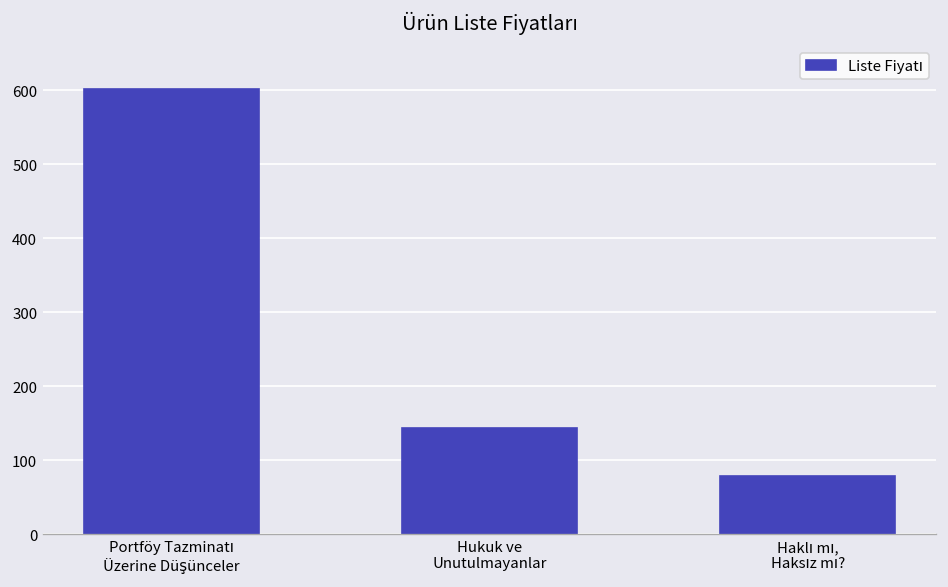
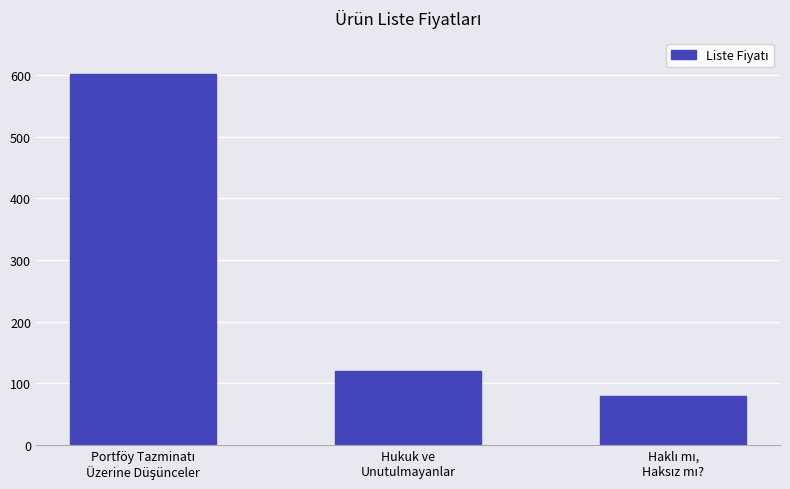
  {
    "Portföy Tazminatı Üzerine Düşünceler": 600,
-   "Hukuk ve Unutulmayanlar": 140,
+   "Hukuk ve Unutulmayanlar": 120,
    "Haklı mı, Haksız mı?": 80
  }
